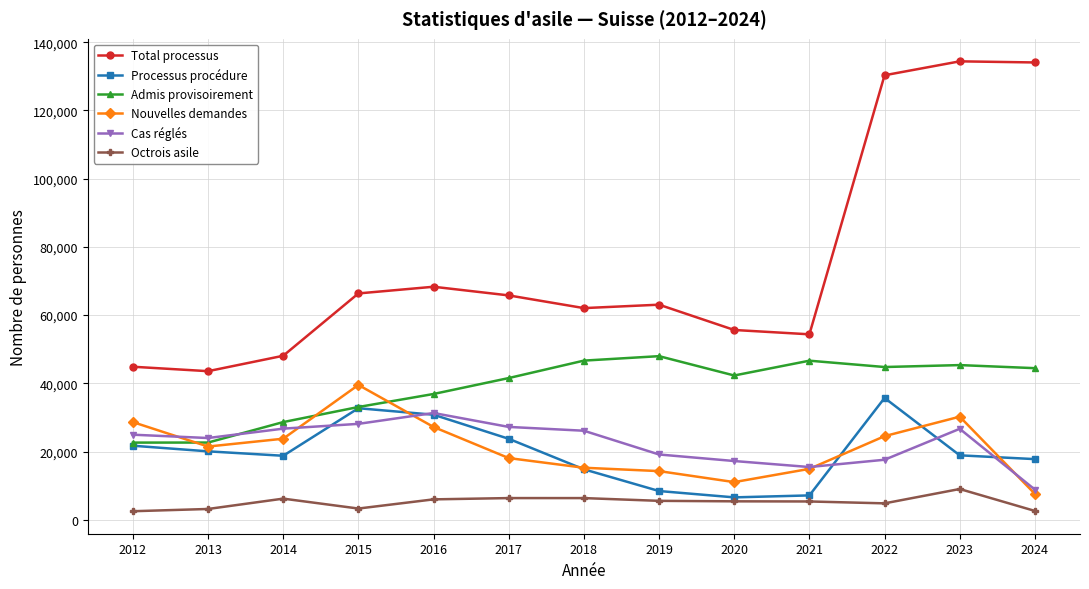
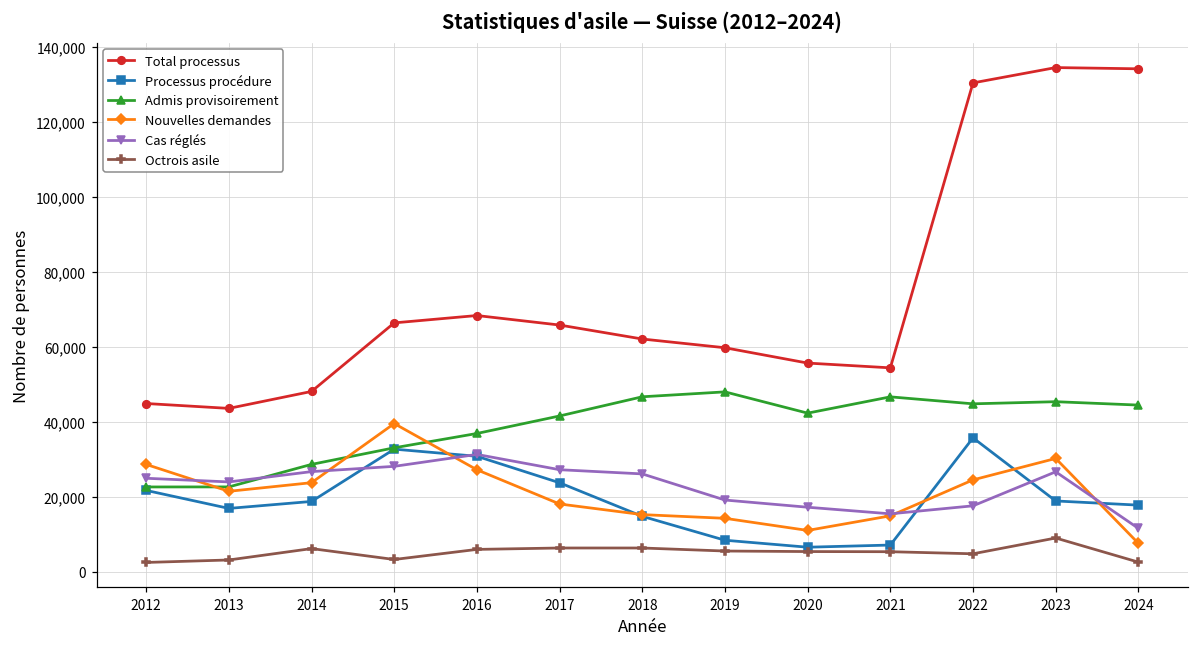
  {
    "Total processus": {
      "2012": "45,000",
      "2013": "44,000",
      "2014": "48,000",
      "2015": "66,000",
      "2016": "68,000",
      "2017": "66,000",
      "2018": "62,000",
-     "2019": "63,000",
+     "2019": "60,000",
      "2020": "56,000",
      "2021": "54,000",
      "2022": "130,000",
      "2023": "134,000",
      "2024": "134,000"
    },
    "Processus procédure": {
      "2012": "22,000",
-     "2013": "20,000",
+     "2013": "17,000",
      "2014": "19,000",
      "2017": "24,000",
      "2019": "8,000",
      "2020": "7,000",
      "2021": "7,000",
      "2022": "36,000",
      "2023": "19,000",
      "2024": "18,000"
    },
    "Admis provisoirement": {
      "2012": "23,000",
      "2013": "23,000",
      "2014": "29,000",
      "2016": "37,000",
      "2017": "42,000",
      "2018": "47,000",
      "2019": "48,000",
      "2020": "42,000",
      "2021": "47,000",
      "2022": "45,000",
      "2023": "45,000",
      "2024": "44,000"
    },
    "Nouvelles demandes": {
      "2012": "29,000",
      "2013": "21,000",
      "2014": "24,000",
      "2015": "40,000",
      "2016": "27,000",
      "2017": "18,000",
      "2019": "14,000",
      "2020": "11,000",
      "2022": "25,000",
      "2023": "30,000",
      "2024": "8,000"
    },
    "Cas réglés": {
      "2012": "25,000",
      "2013": "24,000",
      "2014": "27,000",
      "2015": "28,000",
      "2017": "27,000",
      "2018": "26,000",
      "2019": "19,000",
      "2020": "17,000",
      "2022": "18,000",
      "2023": "27,000",
-     "2024": "9,000"
+     "2024": "12,000"
    },
    "Octrois asile": {
      "2012": "3,000",
      "2013": "3,000",
      "2014": "6,000",
      "2015": "3,000",
      "2016": "6,000",
      "2017": "6,000",
      "2018": "6,000",
      "2019": "6,000",
      "2020": "5,000",
      "2021": "5,000",
      "2022": "5,000",
      "2023": "9,000",
      "2024": "3,000"
    }
  }
